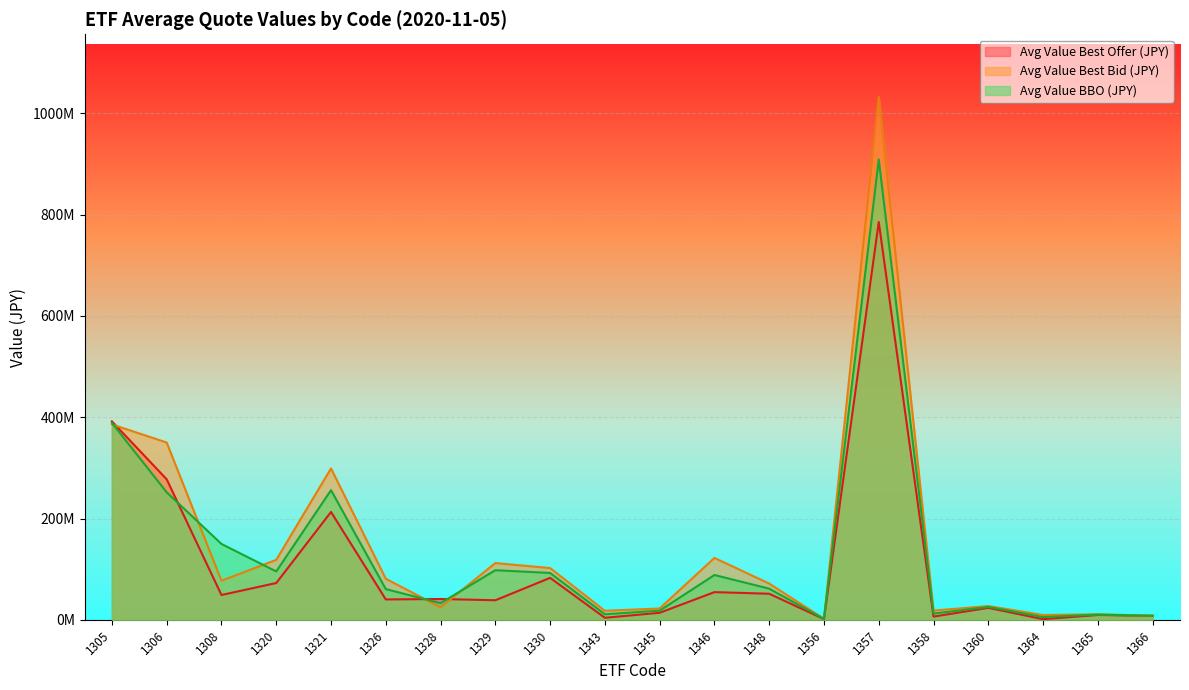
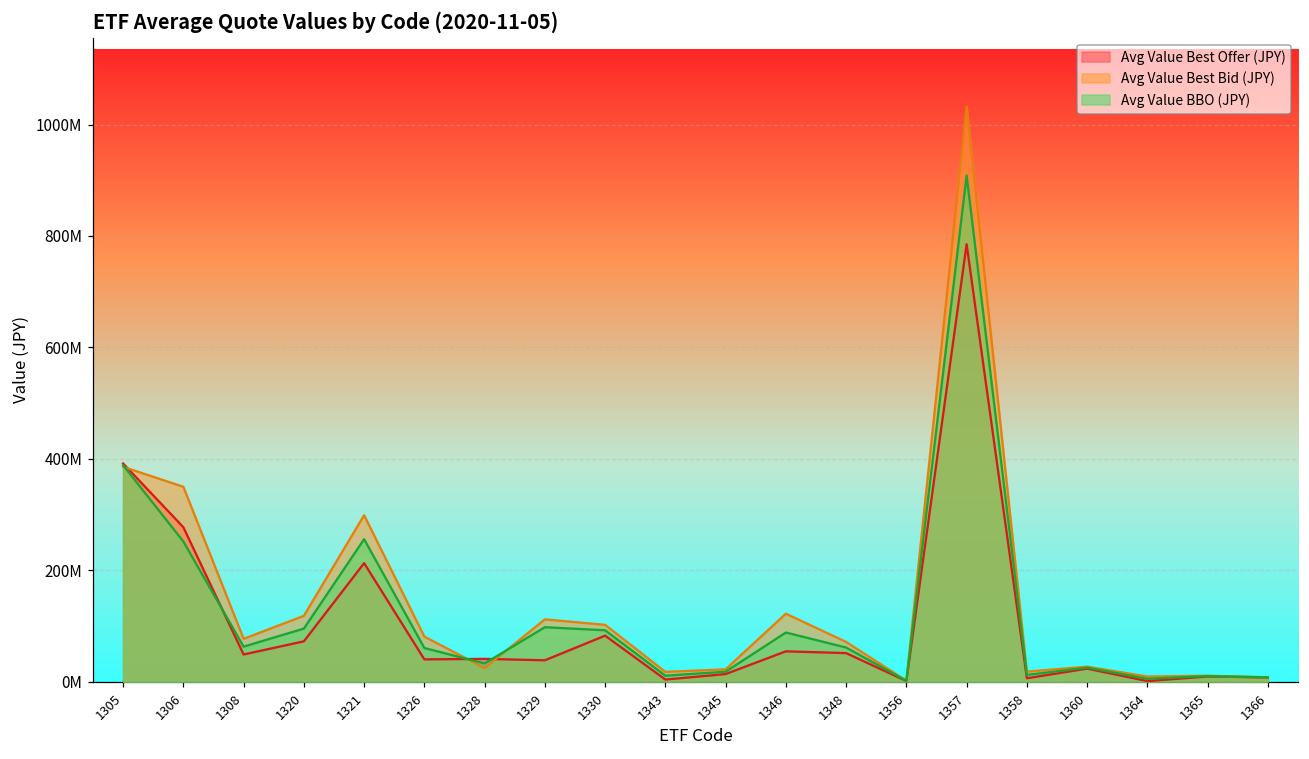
  {
    "Avg Value Best Offer (JPY)": {
      "1306": 280000000,
      "1308": 50000000,
      "1320": 70000000,
      "1321": 210000000,
      "1326": 40000000,
      "1328": 40000000,
      "1329": 40000000,
      "1330": 80000000,
      "1343": 0,
      "1346": 50000000,
      "1348": 50000000,
      "1357": 790000000,
      "1358": 10000000
    },
    "Avg Value Best Bid (JPY)": {
      "1306": 350000000,
      "1308": 80000000,
      "1320": 120000000,
      "1321": 300000000,
      "1326": 80000000,
      "1328": 20000000,
      "1329": 110000000,
      "1330": 100000000,
      "1343": 20000000,
      "1346": 120000000,
      "1348": 70000000,
      "1357": 1030000000,
      "1358": 20000000
    },
    "Avg Value BBO (JPY)": {
      "1306": 250000000,
-     "1308": 150000000,
+     "1308": 60000000,
      "1320": 100000000,
      "1321": 260000000,
      "1326": 60000000,
      "1328": 30000000,
      "1329": 100000000,
      "1330": 90000000,
      "1343": 10000000,
      "1346": 90000000,
      "1348": 60000000,
      "1357": 910000000,
      "1358": 10000000
    }
  }
